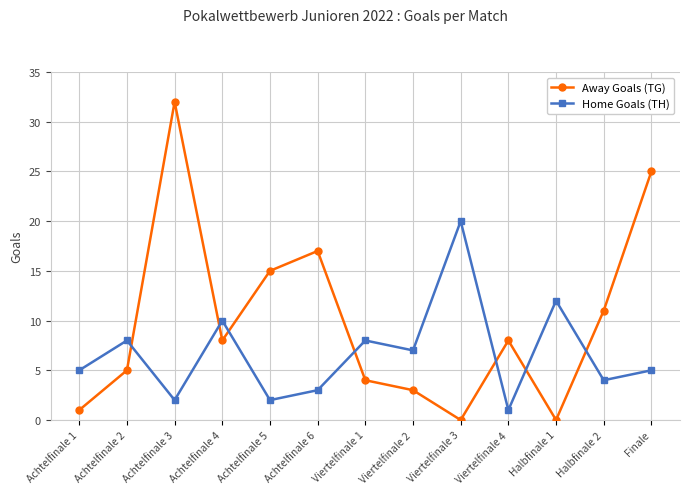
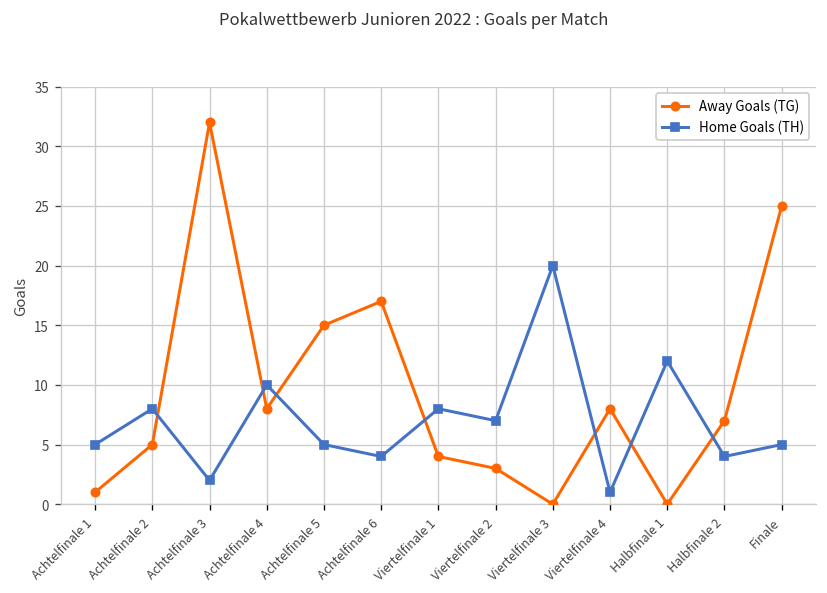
  {
    "Away Goals (TG)": {
      "Achtelfinale 1": 1,
      "Achtelfinale 2": 5,
      "Achtelfinale 3": 32,
      "Achtelfinale 4": 8,
      "Achtelfinale 5": 15,
      "Achtelfinale 6": 17,
      "Viertelfinale 1": 4,
      "Viertelfinale 2": 3,
      "Viertelfinale 3": 0,
      "Viertelfinale 4": 8,
      "Halbfinale 1": 0,
-     "Halbfinale 2": 11,
+     "Halbfinale 2": 7,
      "Finale": 25
    },
    "Home Goals (TH)": {
      "Achtelfinale 1": 5,
      "Achtelfinale 2": 8,
      "Achtelfinale 3": 2,
      "Achtelfinale 4": 10,
-     "Achtelfinale 5": 2,
-     "Achtelfinale 6": 3,
+     "Achtelfinale 5": 5,
+     "Achtelfinale 6": 4,
      "Viertelfinale 1": 8,
      "Viertelfinale 2": 7,
      "Viertelfinale 3": 20,
      "Viertelfinale 4": 1,
      "Halbfinale 1": 12,
      "Halbfinale 2": 4,
      "Finale": 5
    }
  }
